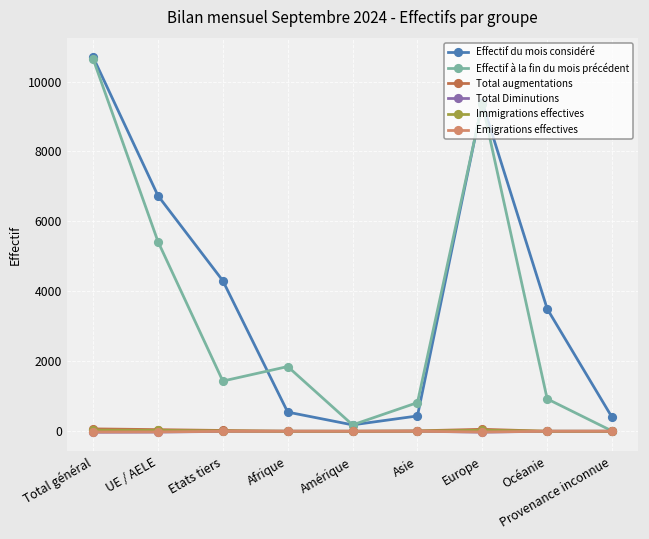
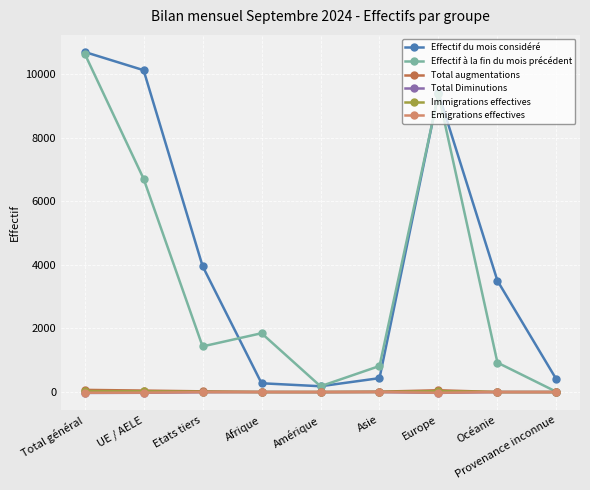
  {
    "Effectif du mois considéré": {
-     "UE / AELE": 6700,
-     "Etats tiers": 4300,
-     "Afrique": 500,
+     "UE / AELE": 10100,
+     "Etats tiers": 4000,
+     "Afrique": 300,
      "Asie": 400,
      "Océanie": 3500,
      "Provenance inconnue": 400
    },
    "Effectif à la fin du mois précédent": {
-     "UE / AELE": 5400,
+     "UE / AELE": 6700,
      "Etats tiers": 1400,
      "Afrique": 1900,
      "Asie": 800,
      "Océanie": 900
    }
  }
